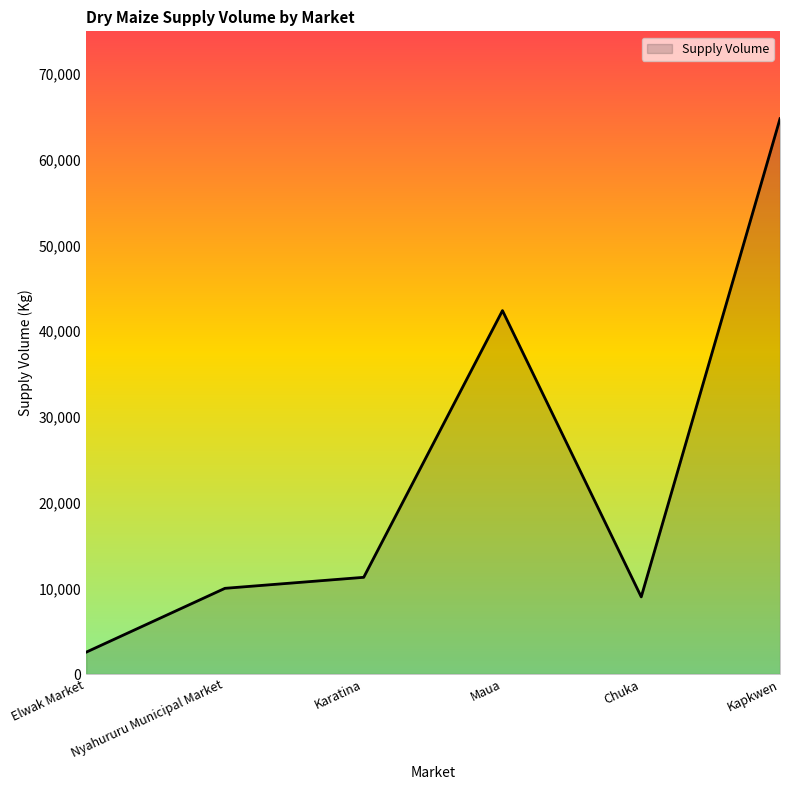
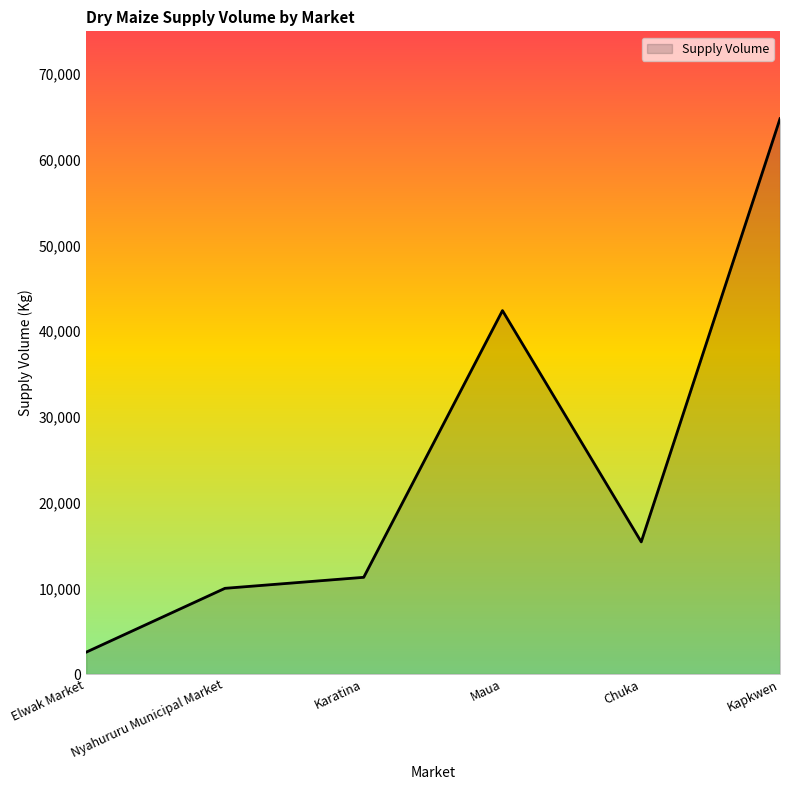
  {
    "Elwak Market": "3,000",
    "Nyahururu Municipal Market": "10,000",
    "Karatina": "11,000",
    "Maua": "42,000",
-   "Chuka": "9,000",
+   "Chuka": "15,000",
    "Kapkwen": "65,000"
  }
